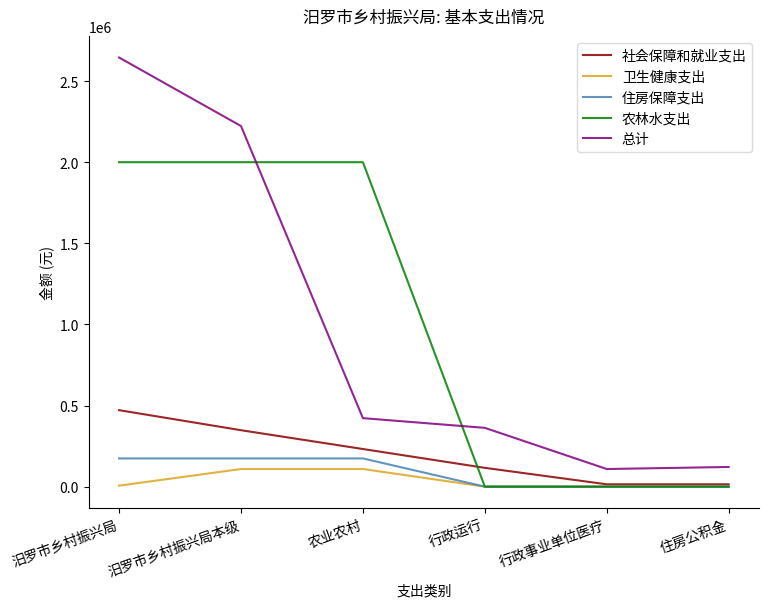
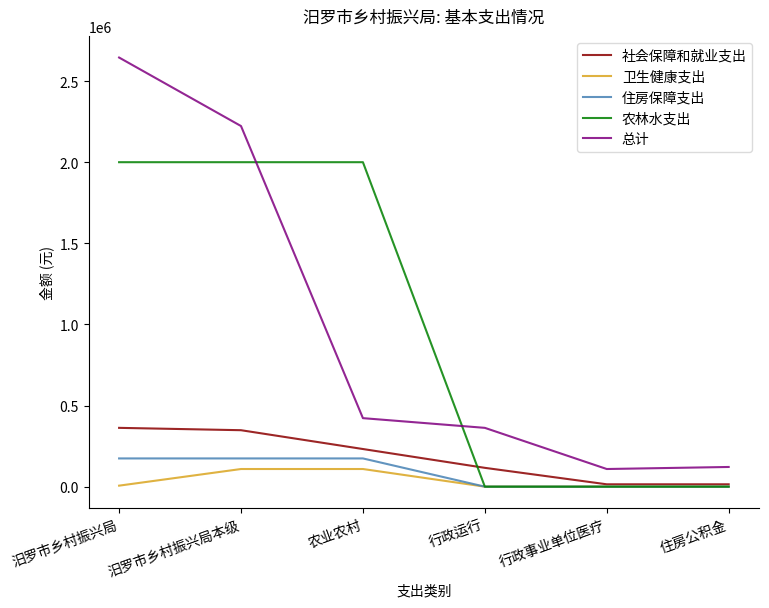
  {
    "社会保障和就业支出": {
-     "汨罗市乡村振兴局": 470000,
+     "汨罗市乡村振兴局": 360000,
      "汨罗市乡村振兴局本级": 350000,
      "农业农村": 230000,
      "行政运行": 120000
    },
    "卫生健康支出": {
      "汨罗市乡村振兴局": 10000,
      "汨罗市乡村振兴局本级": 110000,
      "农业农村": 110000
    },
    "住房保障支出": {
      "汨罗市乡村振兴局": 170000,
      "汨罗市乡村振兴局本级": 170000,
      "农业农村": 170000
    },
    "农林水支出": {
      "汨罗市乡村振兴局": 2000000,
      "汨罗市乡村振兴局本级": 2000000,
      "农业农村": 2000000
    },
    "总计": {
      "汨罗市乡村振兴局": 2650000,
      "汨罗市乡村振兴局本级": 2220000,
      "农业农村": 420000,
      "行政运行": 360000,
      "行政事业单位医疗": 110000,
      "住房公积金": 120000
    }
  }
